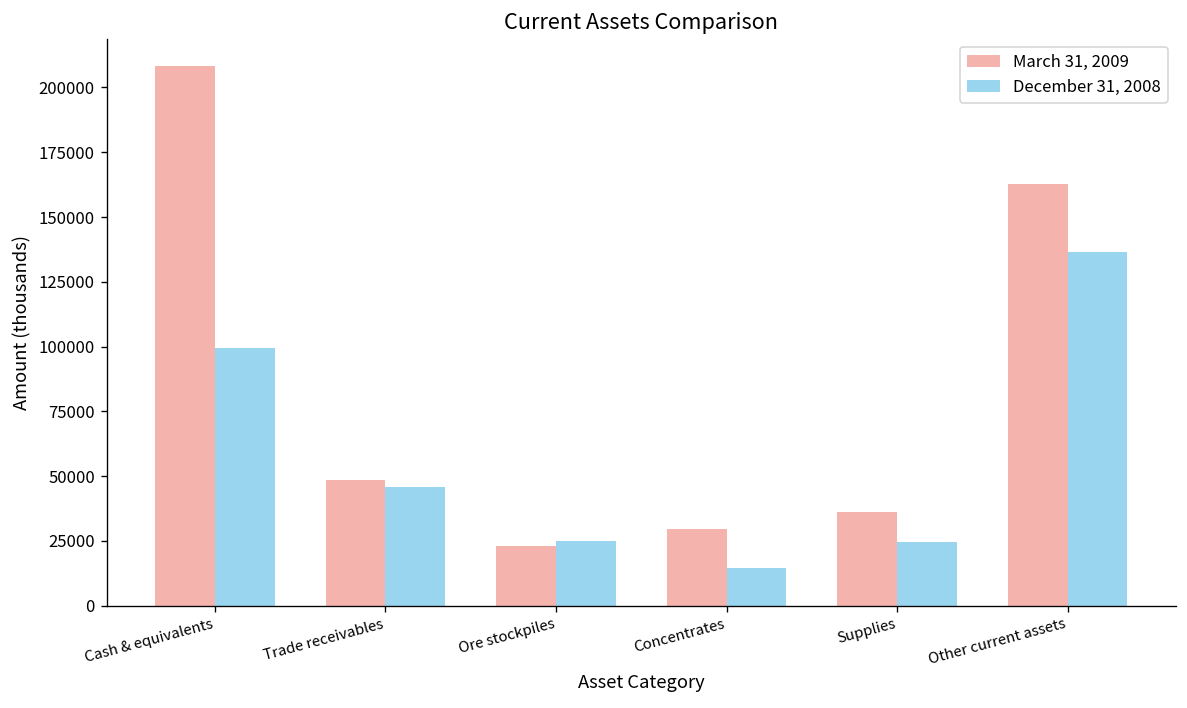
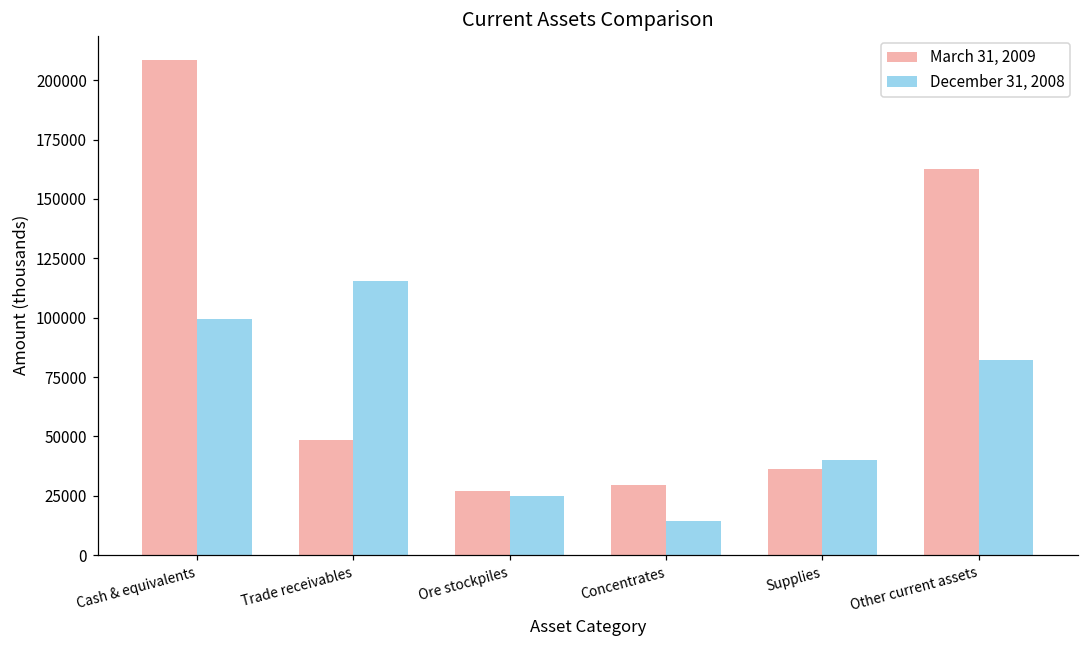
  {
    "March 31, 2009": {
      "Cash & equivalents": 208000,
      "Trade receivables": 49000,
-     "Ore stockpiles": 23000,
+     "Ore stockpiles": 27000,
      "Concentrates": 30000,
      "Supplies": 36000,
      "Other current assets": 163000
    },
    "December 31, 2008": {
      "Cash & equivalents": 99000,
-     "Trade receivables": 46000,
+     "Trade receivables": 115000,
      "Ore stockpiles": 25000,
      "Concentrates": 14000,
-     "Supplies": 25000,
-     "Other current assets": 136000
+     "Supplies": 40000,
+     "Other current assets": 82000
    }
  }
